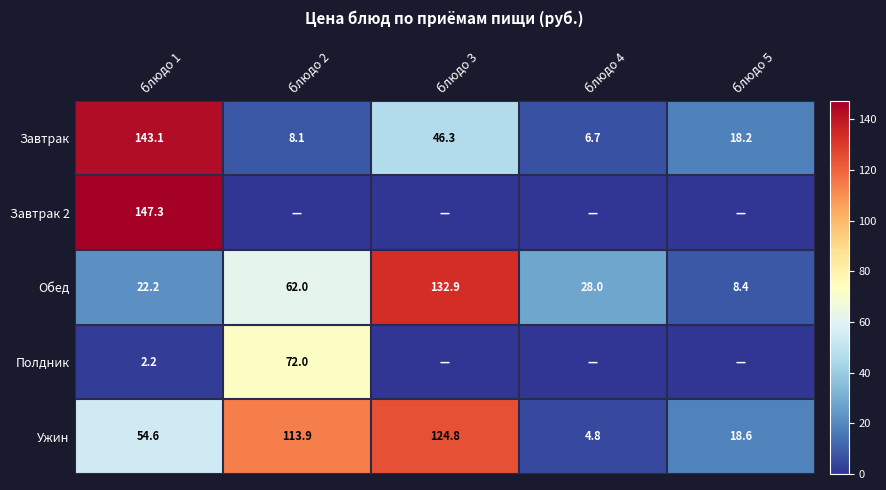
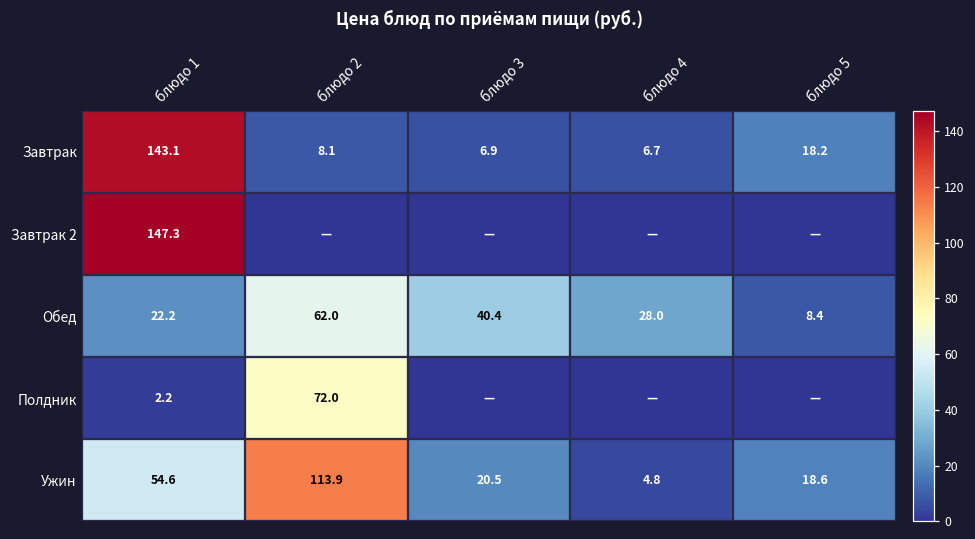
  {
    "Завтрак": {
      "блюдо 1": 143.1,
      "блюдо 2": 8.1,
-     "блюдо 3": 46.3,
+     "блюдо 3": 6.9,
      "блюдо 4": 6.7,
      "блюдо 5": 18.2
    },
    "Завтрак 2": {
      "блюдо 1": 147.3
    },
    "Обед": {
      "блюдо 1": 22.2,
      "блюдо 2": 62.0,
-     "блюдо 3": 132.9,
+     "блюдо 3": 40.4,
      "блюдо 4": 28.0,
      "блюдо 5": 8.4
    },
    "Полдник": {
      "блюдо 1": 2.2,
      "блюдо 2": 72.0
    },
    "Ужин": {
      "блюдо 1": 54.6,
      "блюдо 2": 113.9,
-     "блюдо 3": 124.8,
+     "блюдо 3": 20.5,
      "блюдо 4": 4.8,
      "блюдо 5": 18.6
    }
  }
